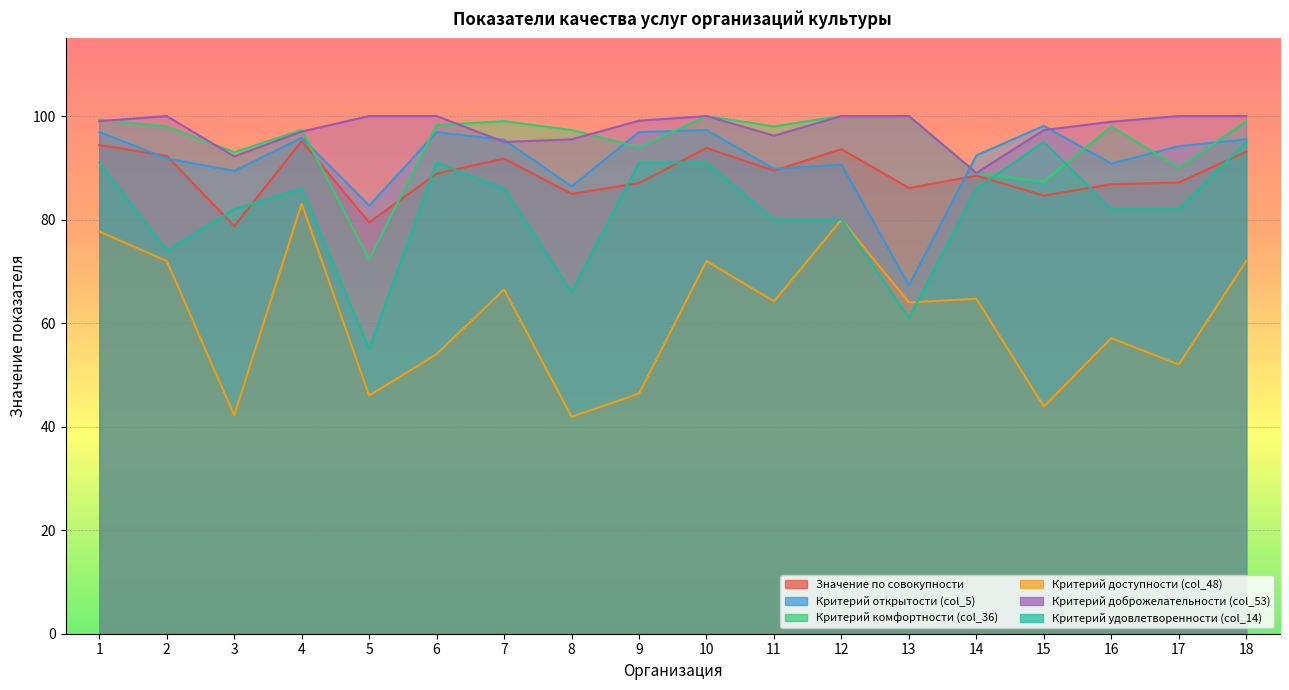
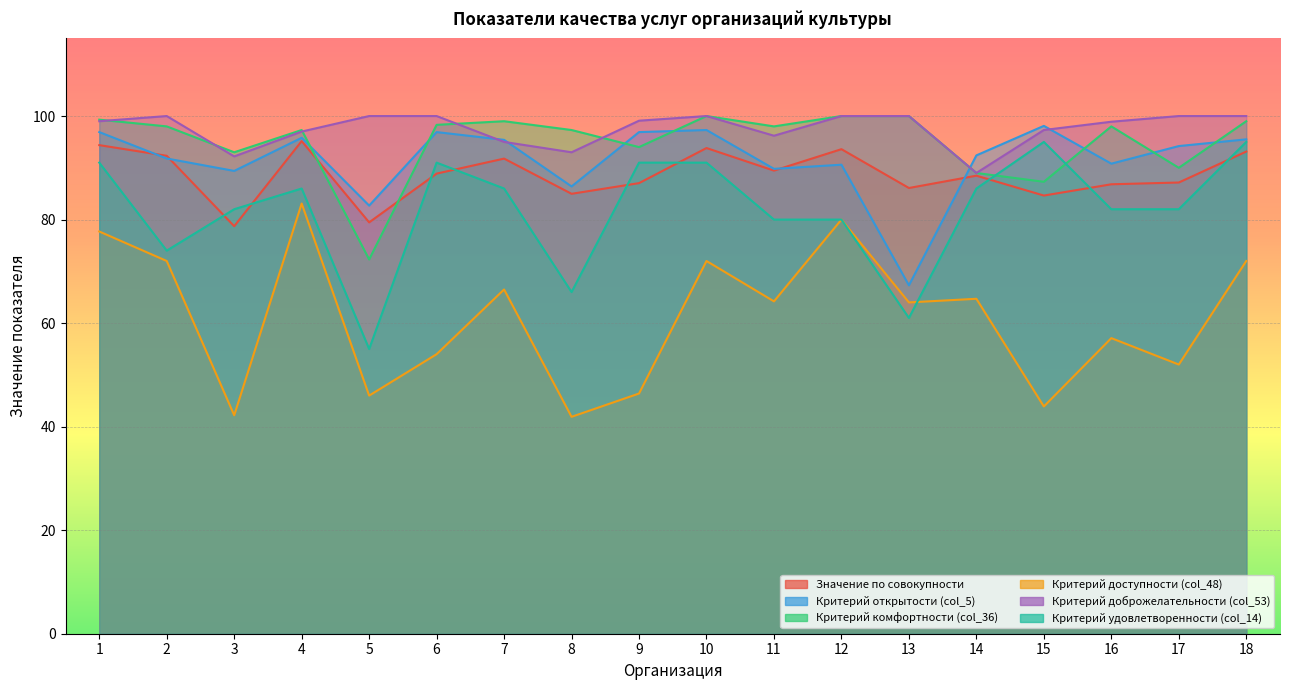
  {
    "Критерий доброжелательности (col_53)": {
      "2": 100,
      "3": 92,
      "5": 100,
      "6": 100,
-     "8": 96,
+     "8": 93,
      "9": 99,
      "11": 96,
      "15": 97,
      "16": 99,
      "17": 100,
      "18": 100
    }
  }
